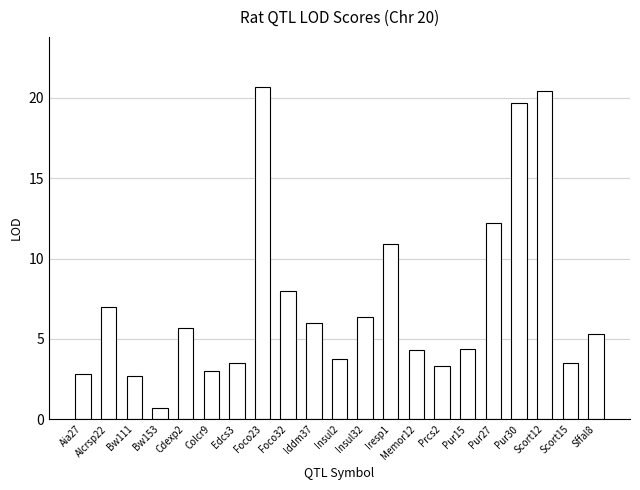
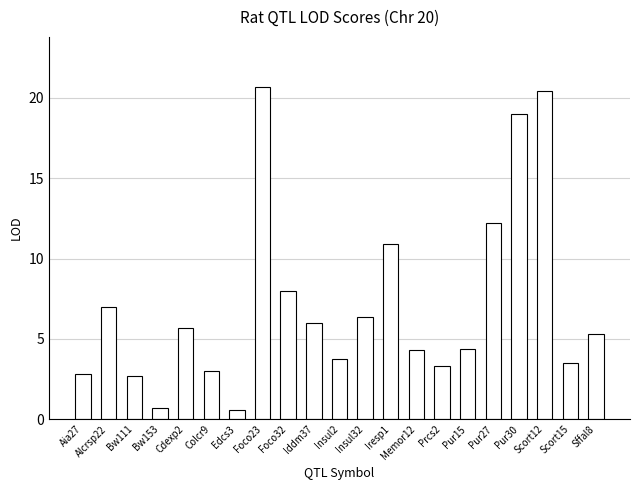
  {
    "Aia27": 2.8,
    "Alcrsp22": 7.0,
    "Bw111": 2.7,
    "Bw153": 0.7,
    "Cdexp2": 5.7,
    "Colcr9": 3.0,
-   "Edcs3": 3.5,
+   "Edcs3": 0.6,
    "Foco23": 20.7,
    "Foco32": 8.0,
    "Iddm37": 6.0,
    "Insul2": 3.8,
    "Insul32": 6.4,
    "Iresp1": 10.9,
    "Memor12": 4.3,
    "Prcs2": 3.3,
    "Pur15": 4.4,
    "Pur27": 12.2,
-   "Pur30": 19.7,
+   "Pur30": 19.0,
    "Scort12": 20.5,
    "Scort15": 3.5,
    "Sffal8": 5.3
  }
